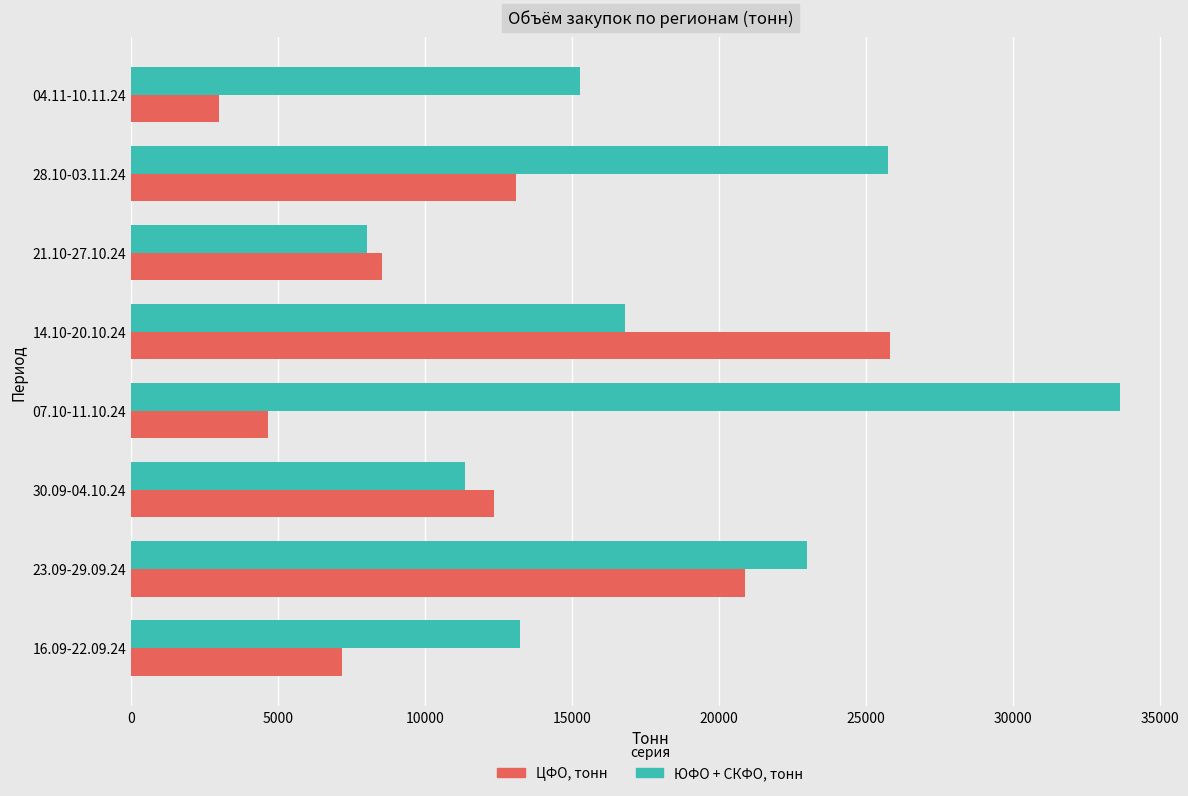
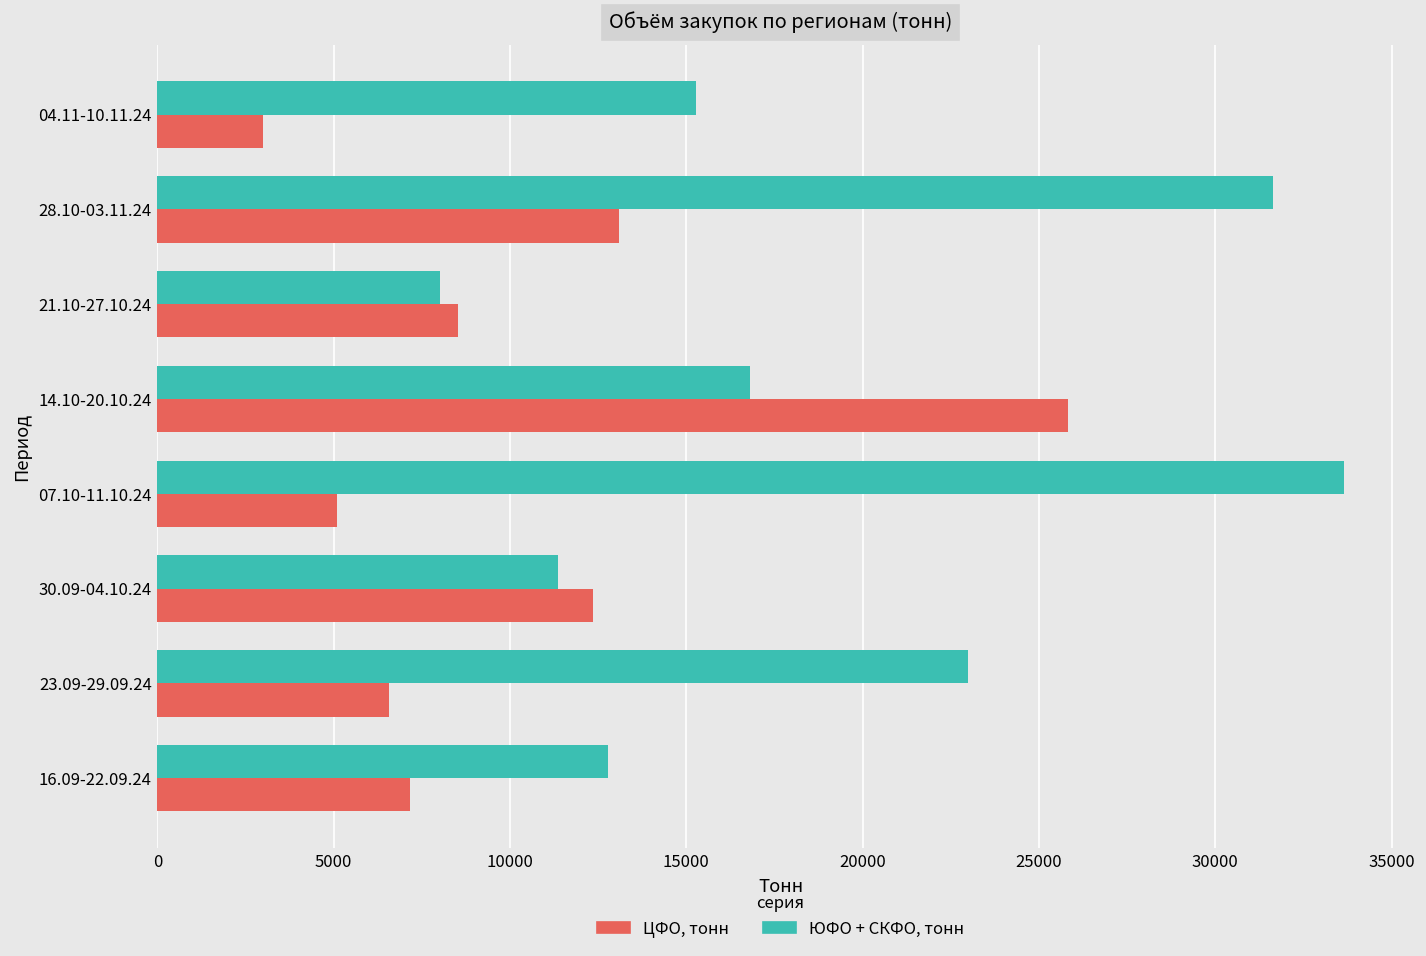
  {
    "ЦФО, тонн": {
      "04.11-10.11.24": 3000,
      "28.10-03.11.24": 13100,
      "21.10-27.10.24": 8500,
      "14.10-20.10.24": 25800,
-     "07.10-11.10.24": 4600,
+     "07.10-11.10.24": 5100,
      "30.09-04.10.24": 12400,
-     "23.09-29.09.24": 20900,
+     "23.09-29.09.24": 6600,
      "16.09-22.09.24": 7200
    },
    "ЮФО + СКФО, тонн": {
      "04.11-10.11.24": 15300,
-     "28.10-03.11.24": 25700,
+     "28.10-03.11.24": 31600,
      "21.10-27.10.24": 8000,
      "14.10-20.10.24": 16800,
      "07.10-11.10.24": 33700,
      "30.09-04.10.24": 11400,
      "23.09-29.09.24": 23000,
-     "16.09-22.09.24": 13200
+     "16.09-22.09.24": 12800
    }
  }
